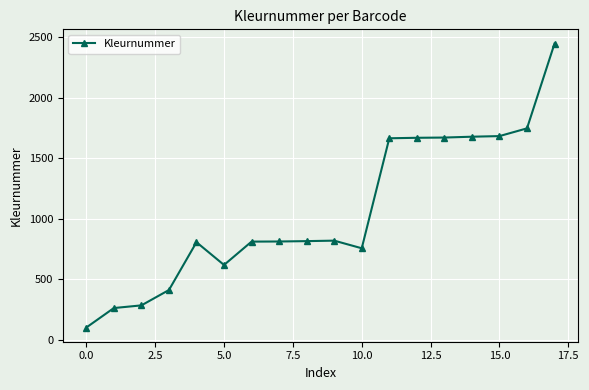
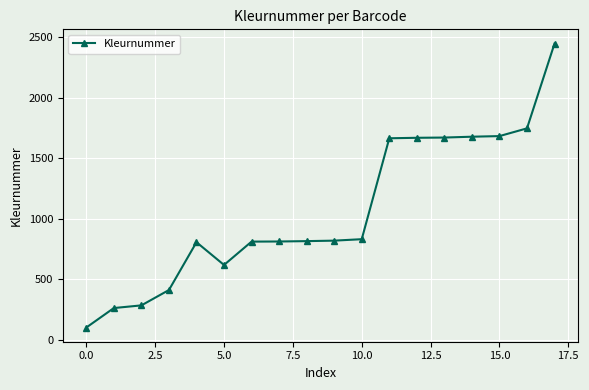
  {
    "0.0": 100,
    "5.0": 620,
-   "10.0": 760,
+   "10.0": 830,
    "15.0": 1680
  }
